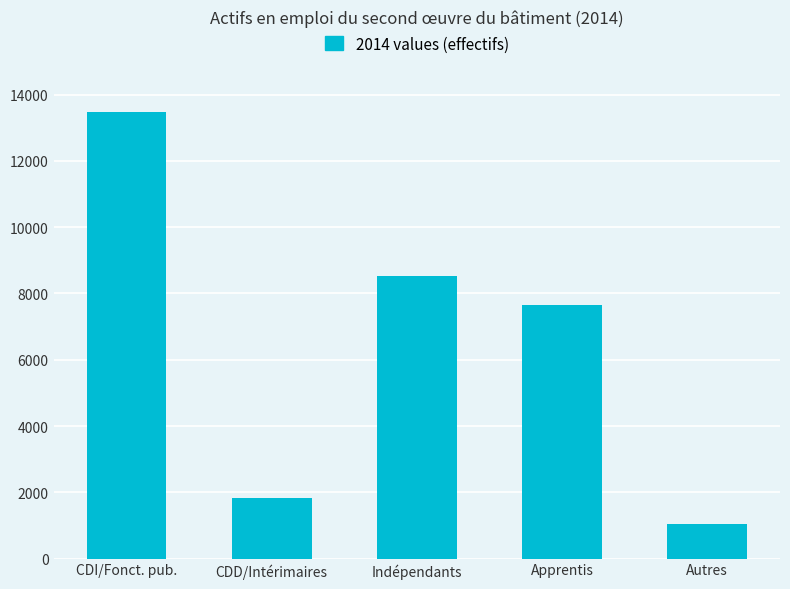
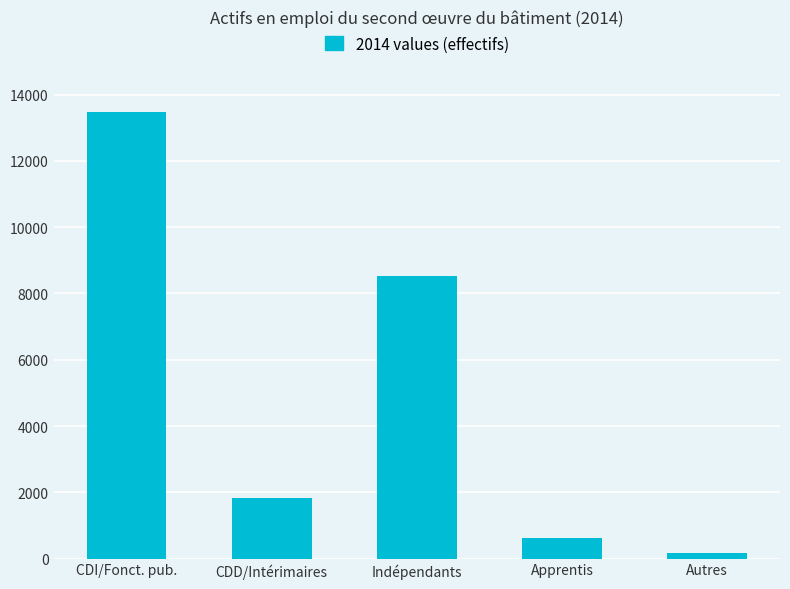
  {
    "CDI/Fonct. pub.": 13500,
    "CDD/Intérimaires": 1800,
    "Indépendants": 8500,
-   "Apprentis": 7700,
-   "Autres": 1100
+   "Apprentis": 600,
+   "Autres": 200
  }
